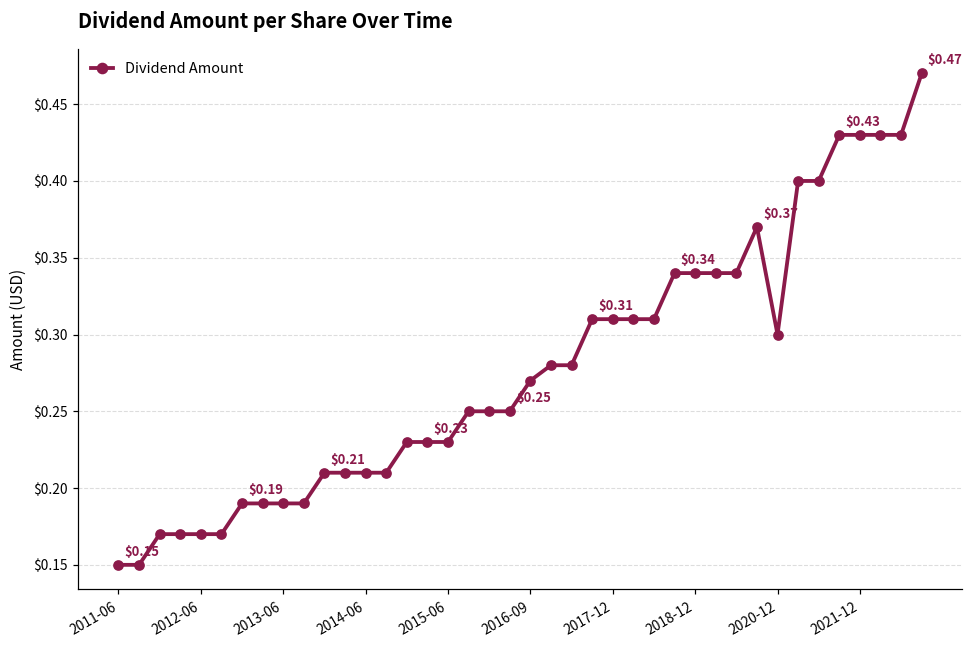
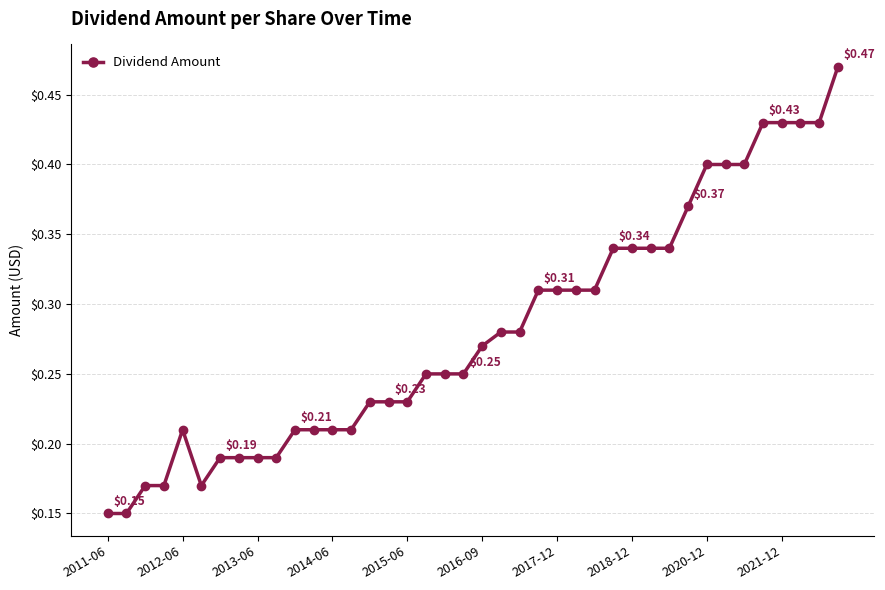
  {
-   "2012-06": "$0.17",
+   "2012-06": "$0.21",
    "2016-09": "$0.27",
-   "2020-12": "$0.3"
+   "2020-12": "$0.4"
  }
